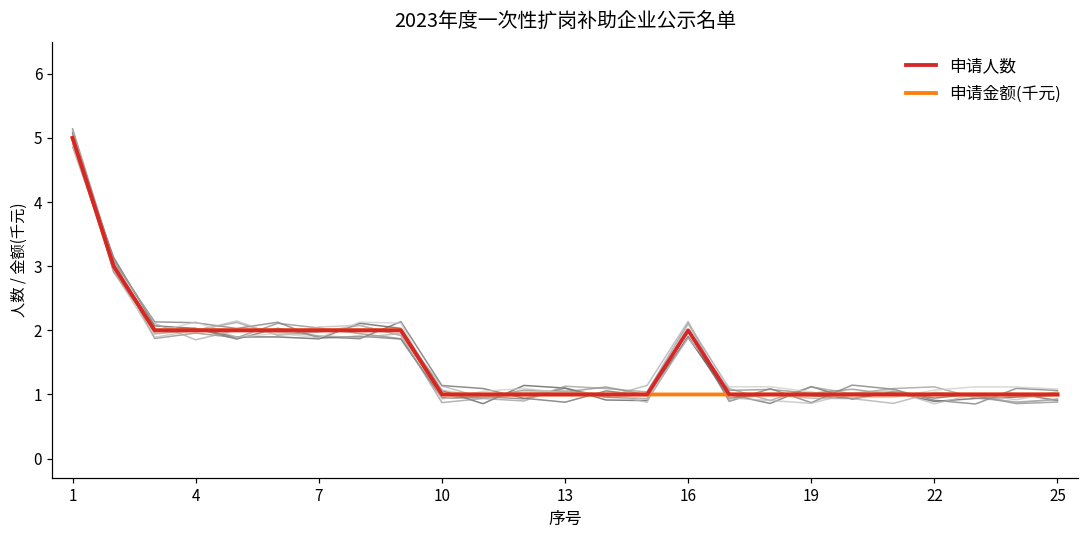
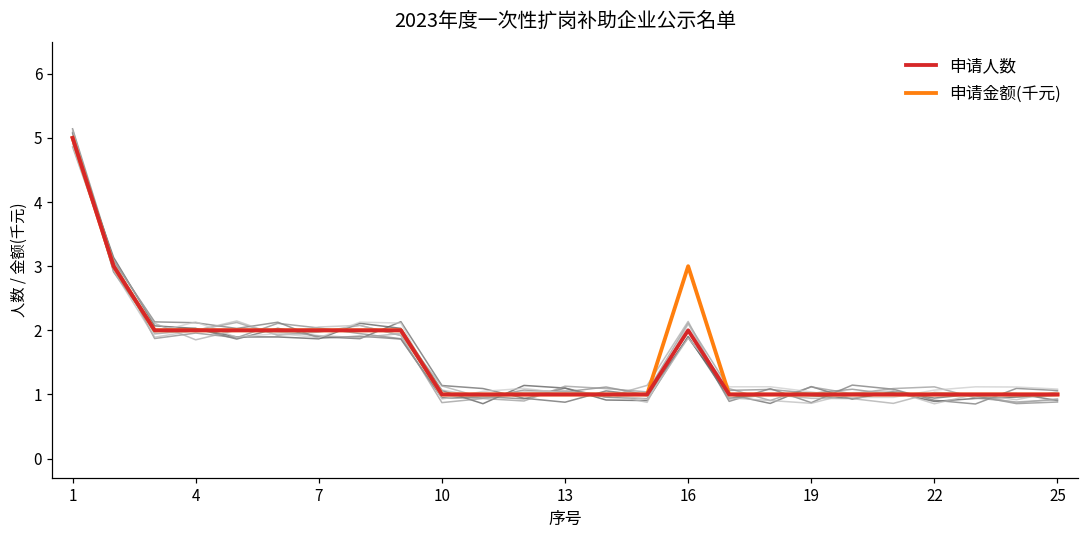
  {
    "申请金额(千元)": {
-     "16": 1
+     "16": 3
    }
  }
